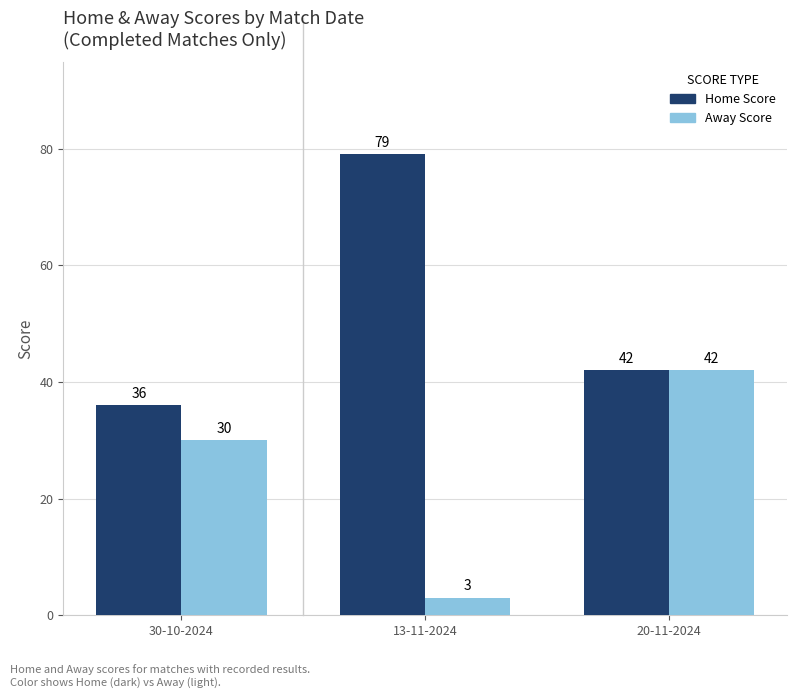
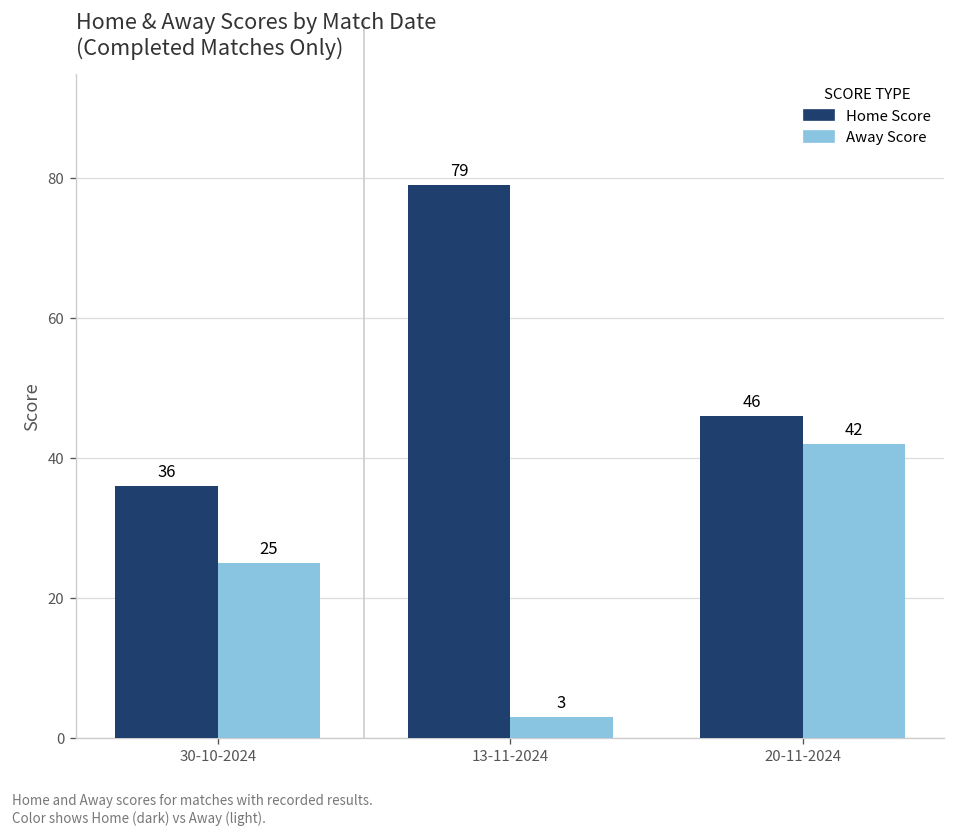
  {
    "Home Score": {
      "30-10-2024": 36,
      "13-11-2024": 79,
-     "20-11-2024": 42
+     "20-11-2024": 46
    },
    "Away Score": {
-     "30-10-2024": 30,
+     "30-10-2024": 25,
      "13-11-2024": 3,
      "20-11-2024": 42
    }
  }
